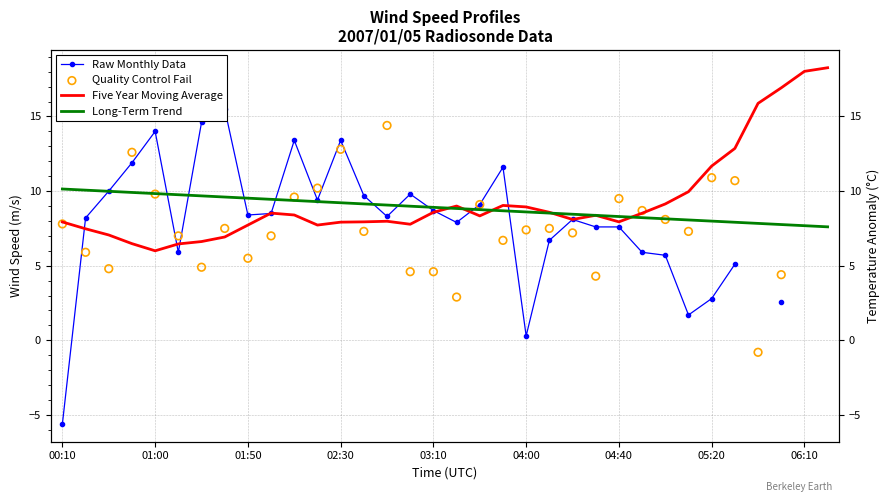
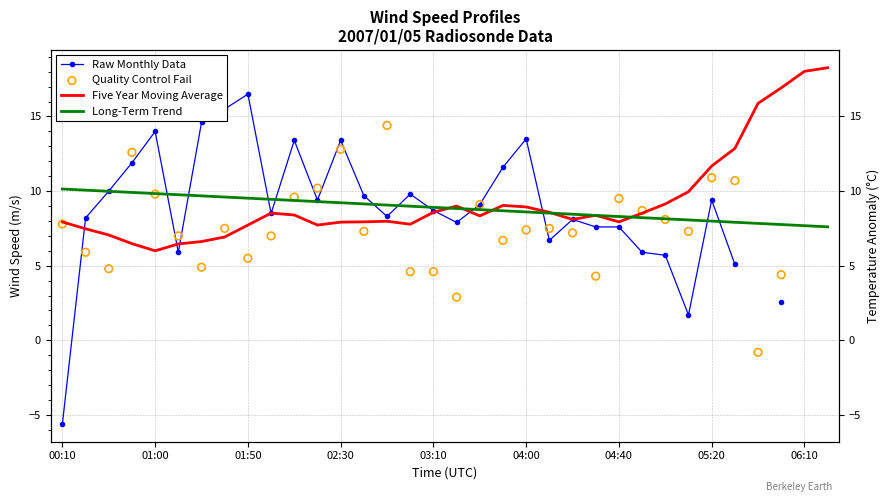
  {
    "Raw Monthly Data": {
      "00:10": -5.6,
      "01:00": 14.0,
-     "01:50": 8.4,
+     "01:50": 16.5,
      "02:30": 13.4,
-     "04:00": 0.3,
+     "04:00": 13.5,
      "04:40": 7.6,
-     "05:20": 2.8
+     "05:20": 9.4
    },
    "Five Year Moving Average": {
      "01:00": 6.0,
      "01:50": 7.7,
      "02:30": 7.9,
      "04:00": 8.9,
      "04:40": 7.9,
      "05:20": 11.7,
      "06:10": 18.0
    },
    "Long-Term Trend": {
      "00:10": 10.1,
      "01:50": 9.5,
      "02:30": 9.2,
      "03:10": 8.9,
      "04:00": 8.6,
      "04:40": 8.3,
      "05:20": 8.0,
      "06:10": 7.7
    }
  }
